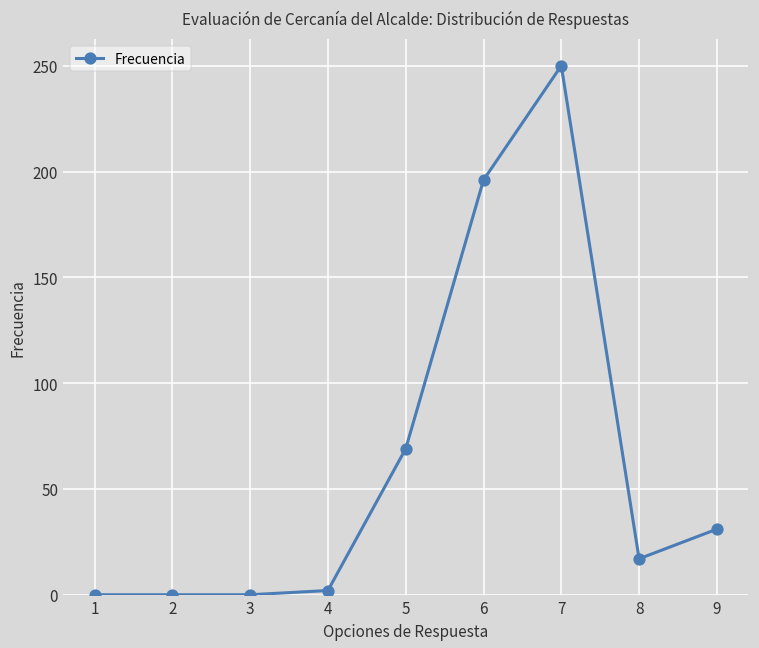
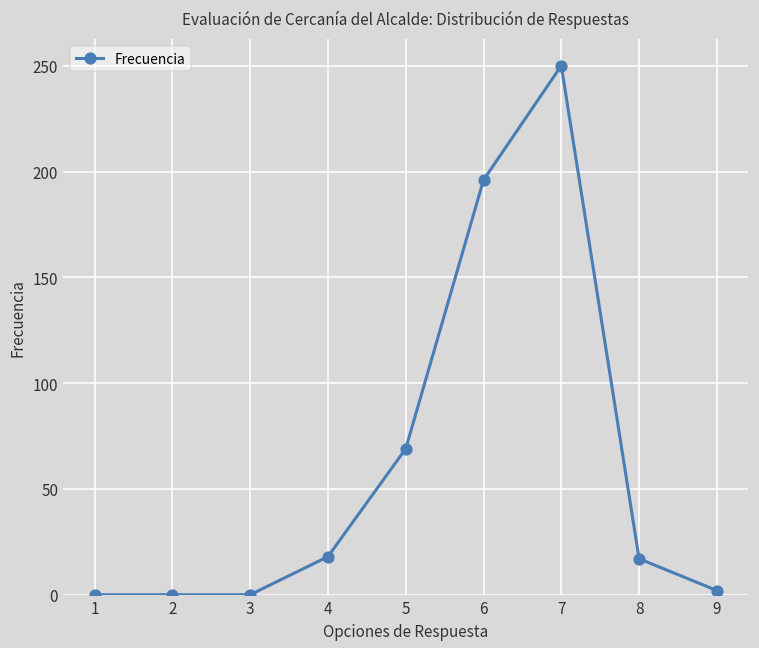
  {
    "1": 0,
    "2": 0,
    "3": 0,
-   "4": 2,
+   "4": 18,
    "5": 69,
    "6": 196,
    "7": 250,
    "8": 17,
-   "9": 31
+   "9": 2
  }
